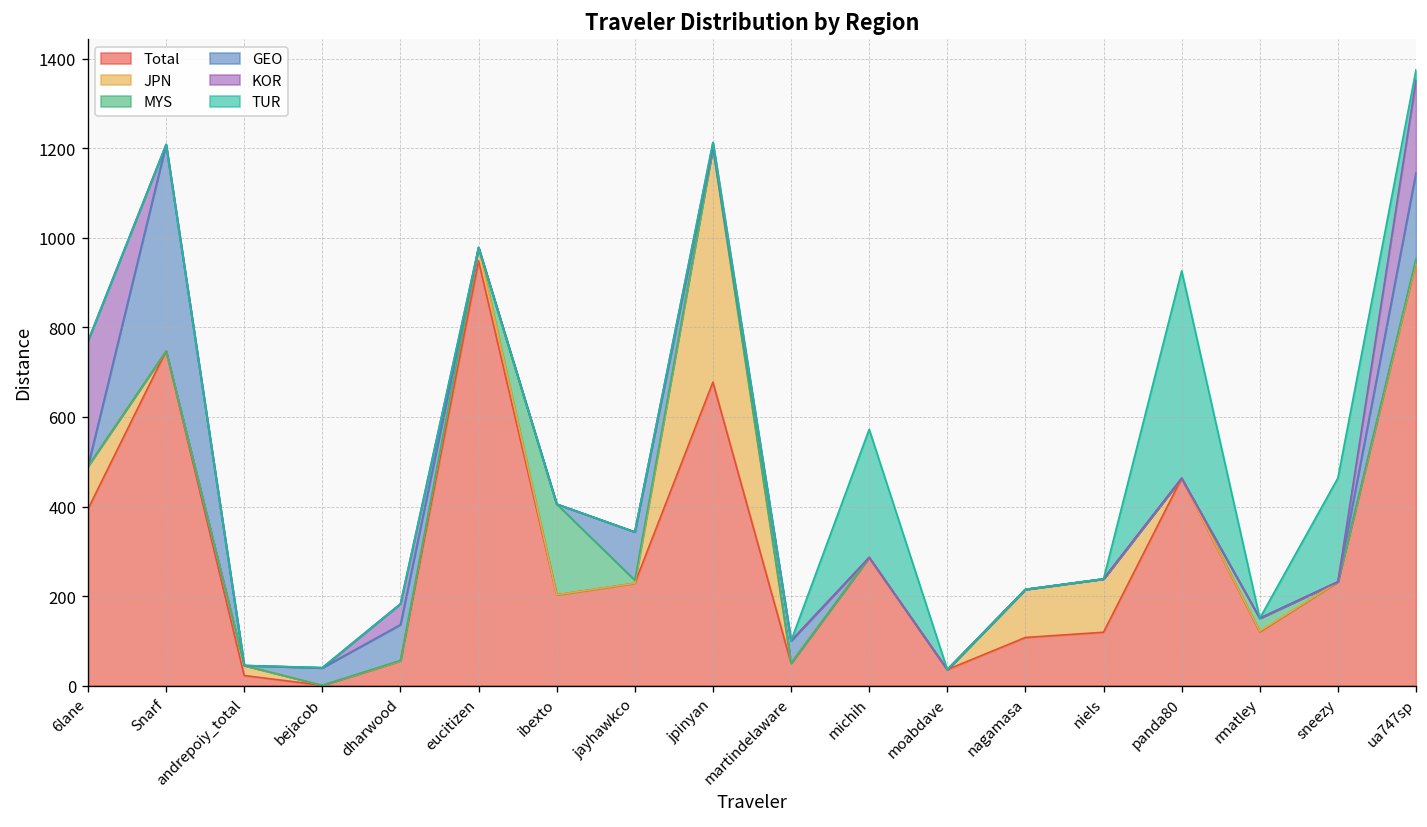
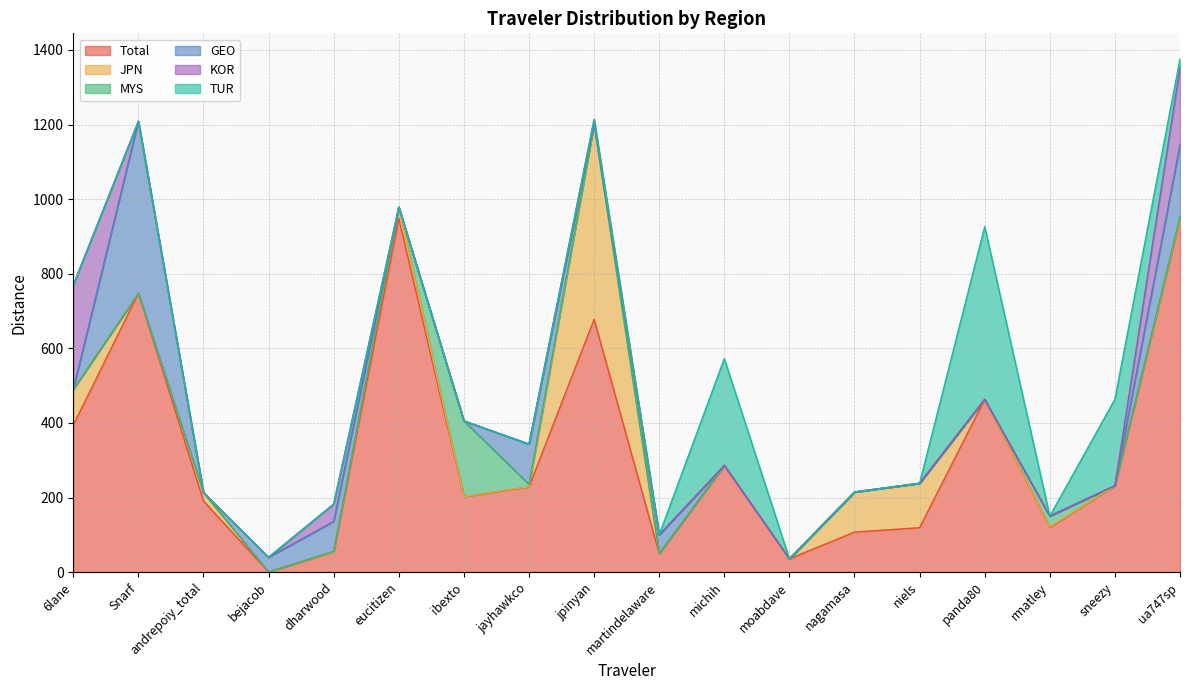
  {
    "Total": {
      "6lane": 390,
-     "andrepoiy_total": 20,
+     "andrepoiy_total": 190,
      "eucitizen": 950,
      "jpinyan": 680,
      "nagamasa": 110,
      "niels": 120
    },
    "GEO": {
      "dharwood": 80,
      "ua747sp": 190
    },
    "KOR": {
      "ua747sp": 210
    }
  }
